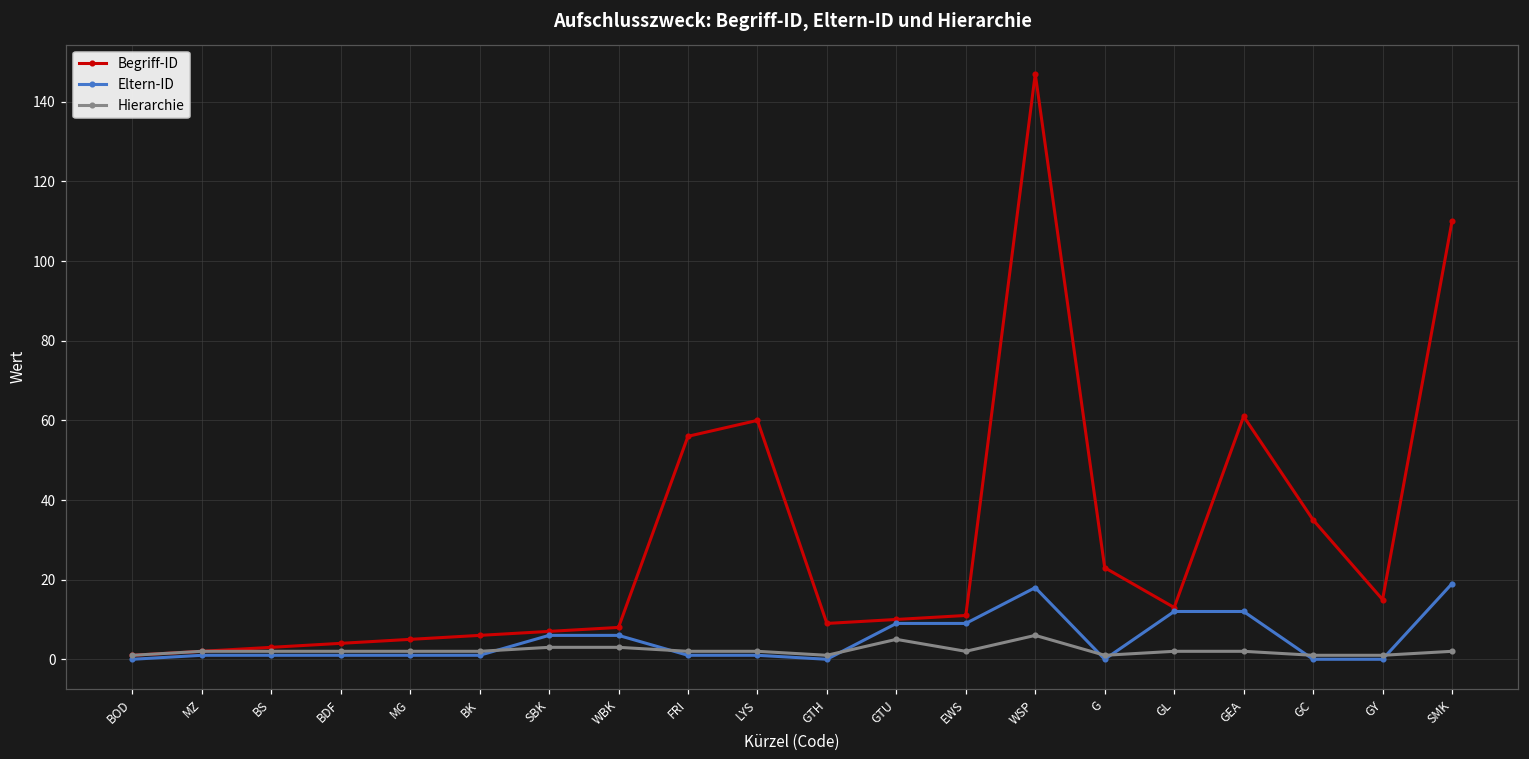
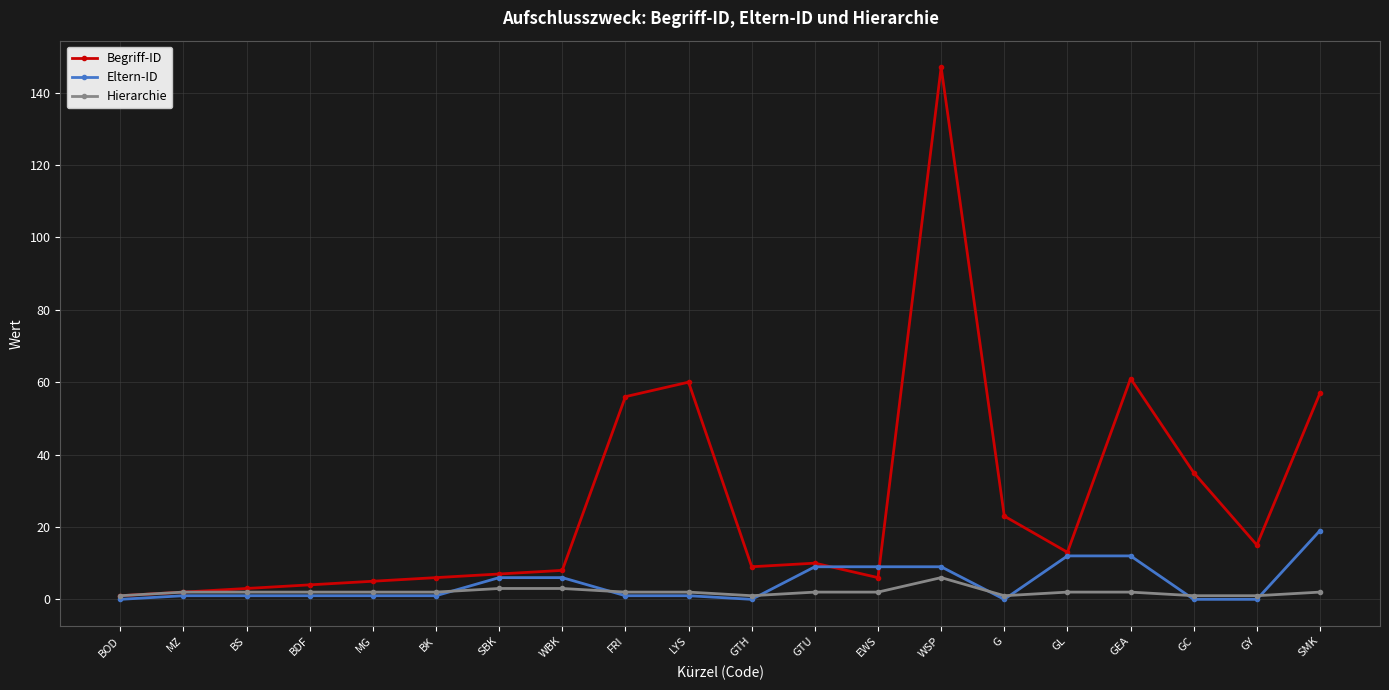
  {
    "Begriff-ID": {
      "BS": 3,
      "BDF": 4,
      "MG": 5,
      "BK": 6,
      "SBK": 7,
      "WBK": 8,
      "FRI": 56,
      "LYS": 60,
      "GTH": 9,
      "GTU": 10,
-     "EWS": 11,
+     "EWS": 6,
      "WSP": 147,
      "G": 23,
      "GL": 13,
      "GEA": 61,
      "GC": 35,
      "GY": 15,
-     "SMK": 110
+     "SMK": 57
    },
    "Eltern-ID": {
      "BOD": 0,
      "MZ": 1,
      "BS": 1,
      "BDF": 1,
      "MG": 1,
      "BK": 1,
      "SBK": 6,
      "WBK": 6,
      "FRI": 1,
      "LYS": 1,
      "GTH": 0,
      "GTU": 9,
      "EWS": 9,
-     "WSP": 18,
+     "WSP": 9,
      "G": 0,
      "GL": 12,
      "GEA": 12,
      "GC": 0,
      "GY": 0,
      "SMK": 19
    },
    "Hierarchie": {
      "BS": 2,
      "BDF": 2,
      "MG": 2,
      "BK": 2,
      "SBK": 3,
      "WBK": 3,
      "FRI": 2,
      "LYS": 2,
      "GTH": 1,
-     "GTU": 5,
+     "GTU": 2,
      "EWS": 2,
      "WSP": 6,
      "G": 1,
      "GL": 2,
      "GEA": 2,
      "GC": 1,
      "GY": 1,
      "SMK": 2
    }
  }
